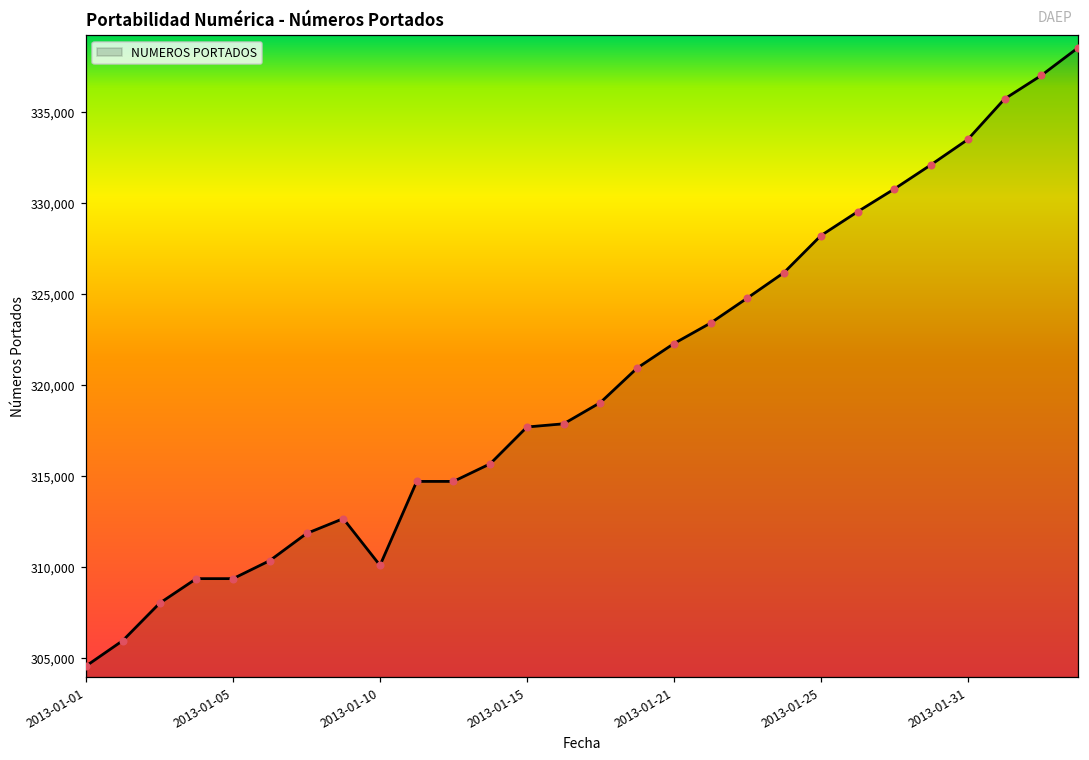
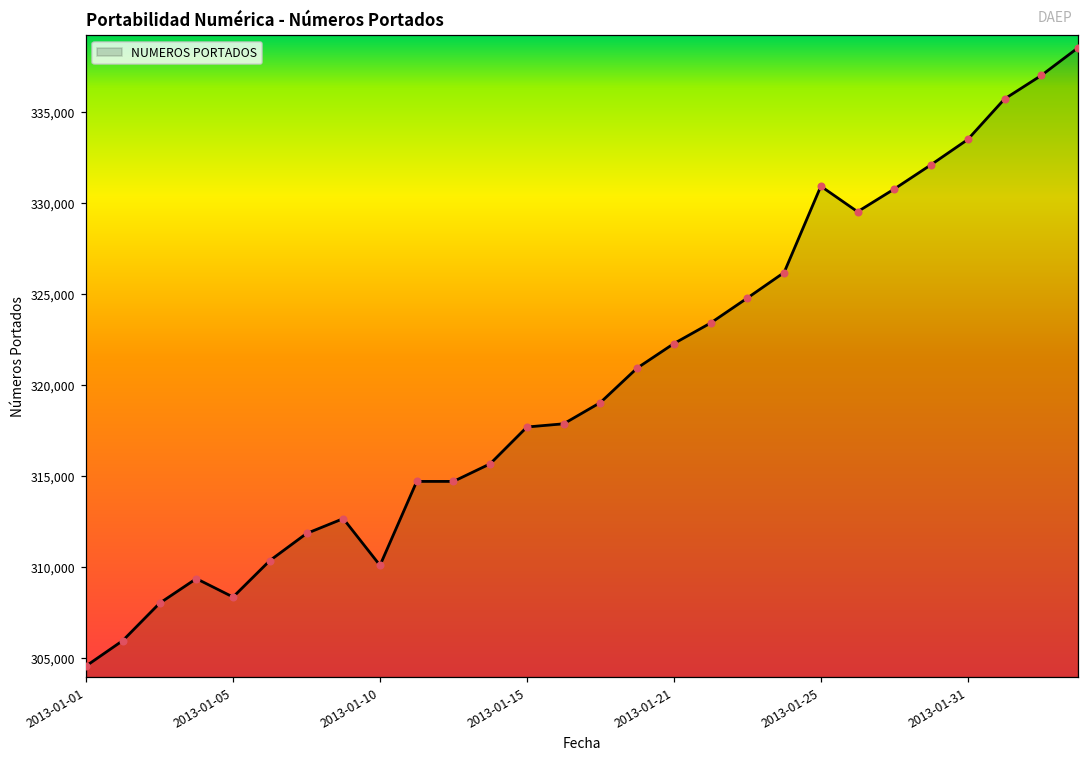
  {
    "2013-01-01": "304,600",
-   "2013-01-05": "309,400",
+   "2013-01-05": "308,400",
    "2013-01-10": "310,100",
    "2013-01-15": "317,700",
    "2013-01-21": "322,300",
-   "2013-01-25": "328,200",
+   "2013-01-25": "330,900",
    "2013-01-31": "333,500"
  }
